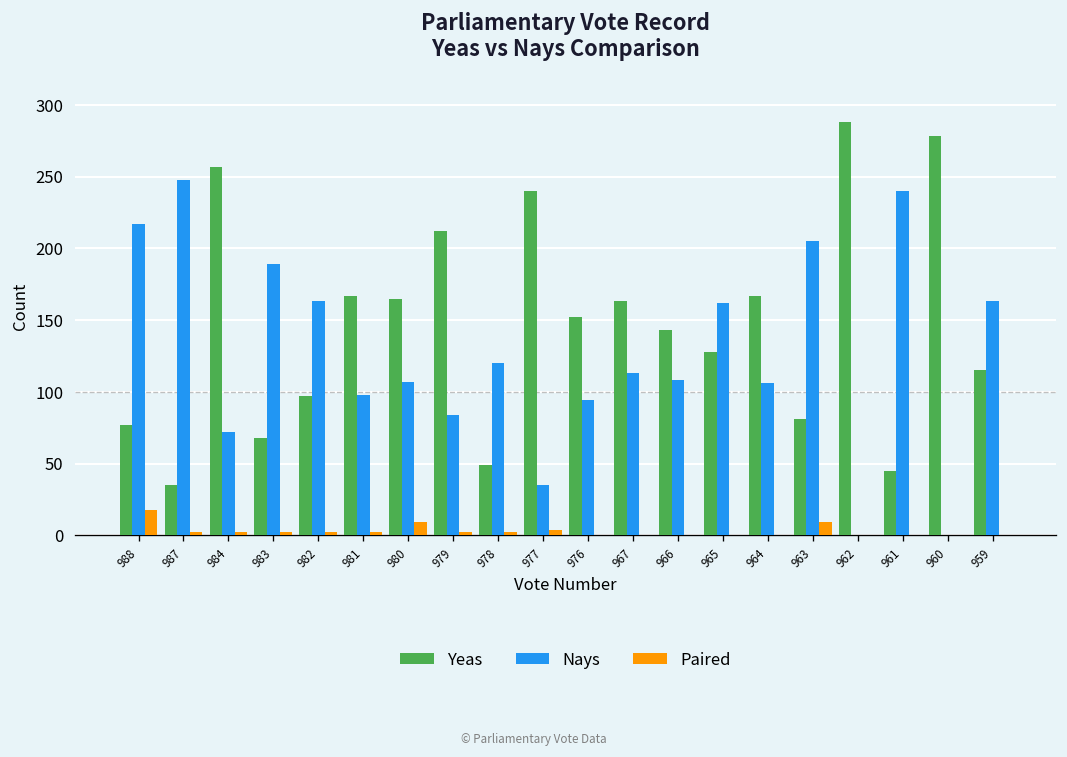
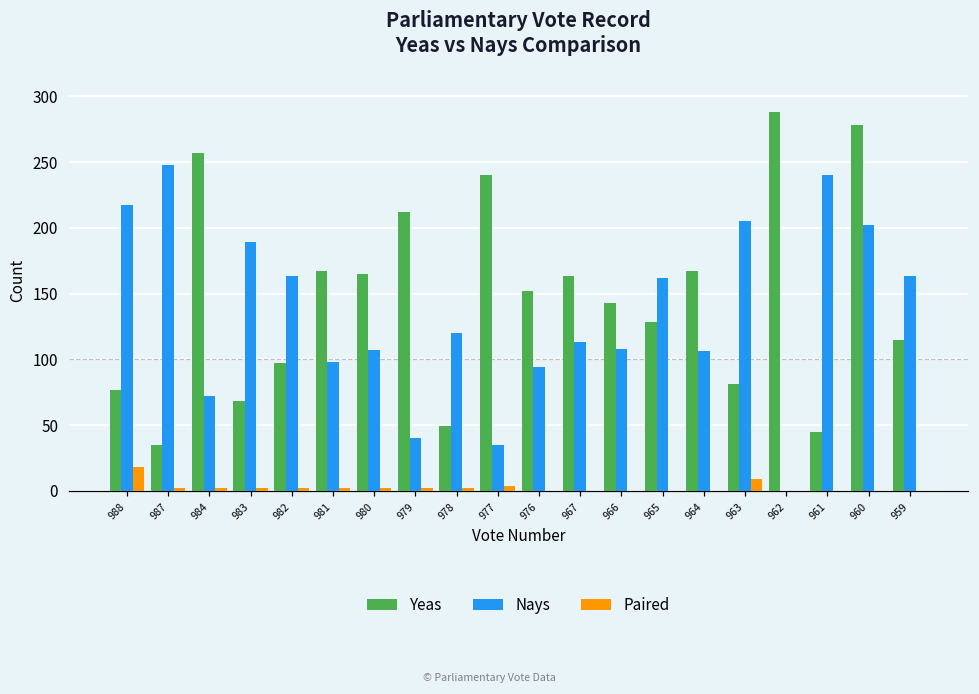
  {
    "Yeas": {
      "988": 77,
      "987": 35,
      "984": 257,
      "983": 68,
      "982": 97,
      "981": 167,
      "980": 165,
      "979": 212,
      "978": 49,
      "977": 240,
      "976": 152,
      "967": 163,
      "966": 143,
      "965": 128,
      "964": 167,
      "963": 81,
      "962": 288,
      "961": 45,
      "960": 278,
      "959": 115
    },
    "Nays": {
      "988": 217,
      "987": 248,
      "984": 72,
      "983": 189,
      "982": 163,
      "981": 98,
      "980": 107,
-     "979": 84,
+     "979": 40,
      "978": 120,
      "977": 35,
      "976": 94,
      "967": 113,
      "966": 108,
      "965": 162,
      "964": 106,
      "963": 205,
      "962": 0,
      "961": 240,
-     "960": 0,
+     "960": 202,
      "959": 163
    },
    "Paired": {
      "988": 18,
-     "980": 9,
+     "980": 2,
      "977": 4,
      "976": 0,
      "967": 0,
      "966": 0,
      "965": 0,
      "964": 0,
      "963": 9,
      "962": 0,
      "961": 0,
      "960": 0,
      "959": 0
    }
  }
